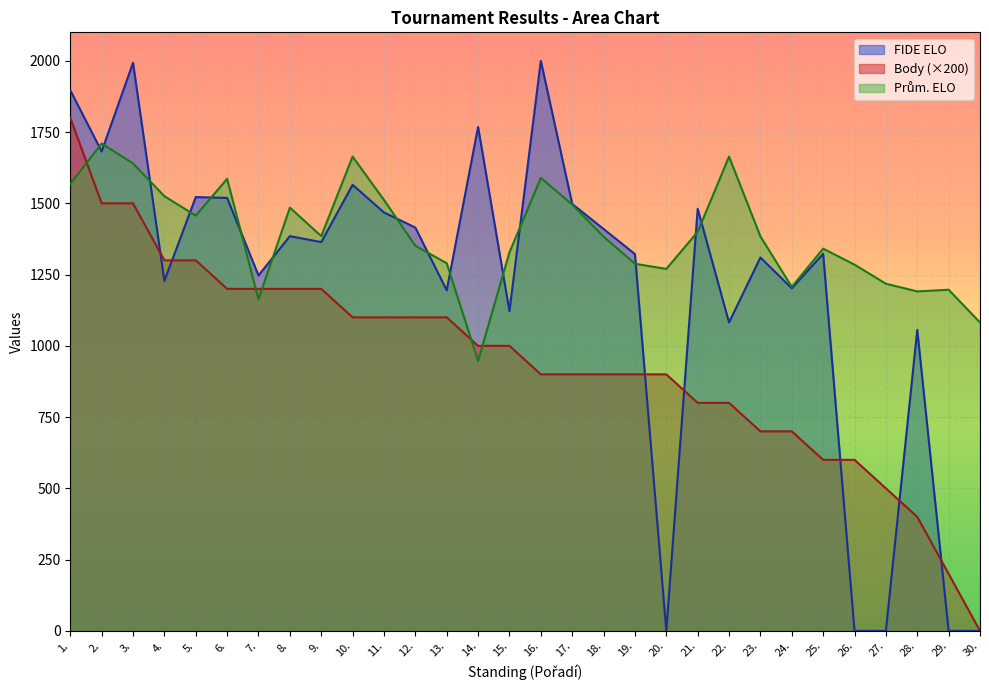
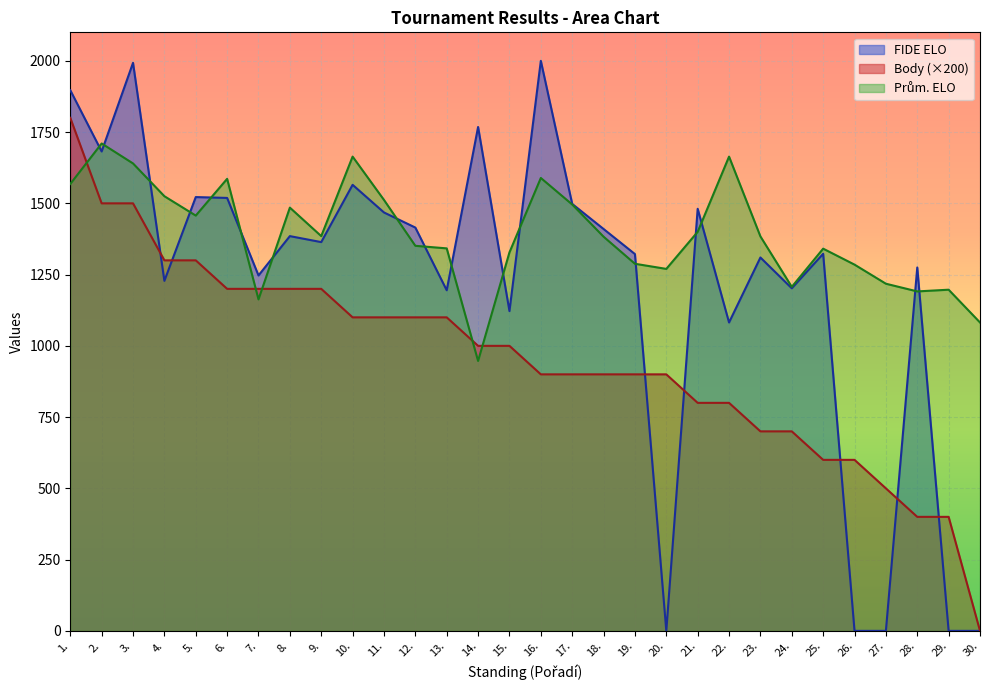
  {
    "FIDE ELO": {
      "1.": 1900,
      "2.": 1680,
      "3.": 1990,
      "4.": 1230,
      "5.": 1520,
      "6.": 1520,
      "7.": 1250,
      "8.": 1390,
      "9.": 1360,
      "10.": 1570,
      "11.": 1470,
      "12.": 1420,
      "13.": 1200,
      "14.": 1770,
      "15.": 1120,
      "16.": 2000,
      "18.": 1410,
      "19.": 1320,
      "20.": 0,
      "21.": 1480,
      "22.": 1080,
      "23.": 1310,
      "25.": 1320,
      "26.": 0,
      "27.": 0,
-     "28.": 1060,
+     "28.": 1280,
      "29.": 0
    },
    "Body (×200)": {
      "1.": 1800,
      "2.": 1500,
      "3.": 1500,
      "4.": 1300,
      "5.": 1300,
      "6.": 1200,
      "7.": 1200,
      "8.": 1200,
      "9.": 1200,
      "10.": 1100,
      "11.": 1100,
      "12.": 1100,
      "13.": 1100,
      "14.": 1000,
      "15.": 1000,
      "16.": 900,
      "17.": 900,
      "18.": 900,
      "19.": 900,
      "20.": 900,
      "21.": 800,
      "22.": 800,
      "23.": 700,
      "24.": 700,
      "25.": 600,
      "26.": 600,
      "27.": 500,
      "28.": 400,
-     "29.": 200
+     "29.": 400
    },
    "Prům. ELO": {
      "1.": 1570,
      "2.": 1710,
      "3.": 1640,
      "4.": 1530,
      "5.": 1460,
      "6.": 1590,
      "7.": 1160,
      "8.": 1490,
      "9.": 1390,
      "10.": 1660,
      "11.": 1510,
      "12.": 1350,
-     "13.": 1290,
+     "13.": 1340,
      "14.": 950,
      "15.": 1330,
      "16.": 1590,
      "18.": 1380,
      "19.": 1290,
      "20.": 1270,
      "21.": 1400,
      "22.": 1660,
      "23.": 1380,
      "25.": 1340,
      "26.": 1290,
      "27.": 1220,
      "28.": 1190,
      "29.": 1200,
      "30.": 1080
    }
  }
